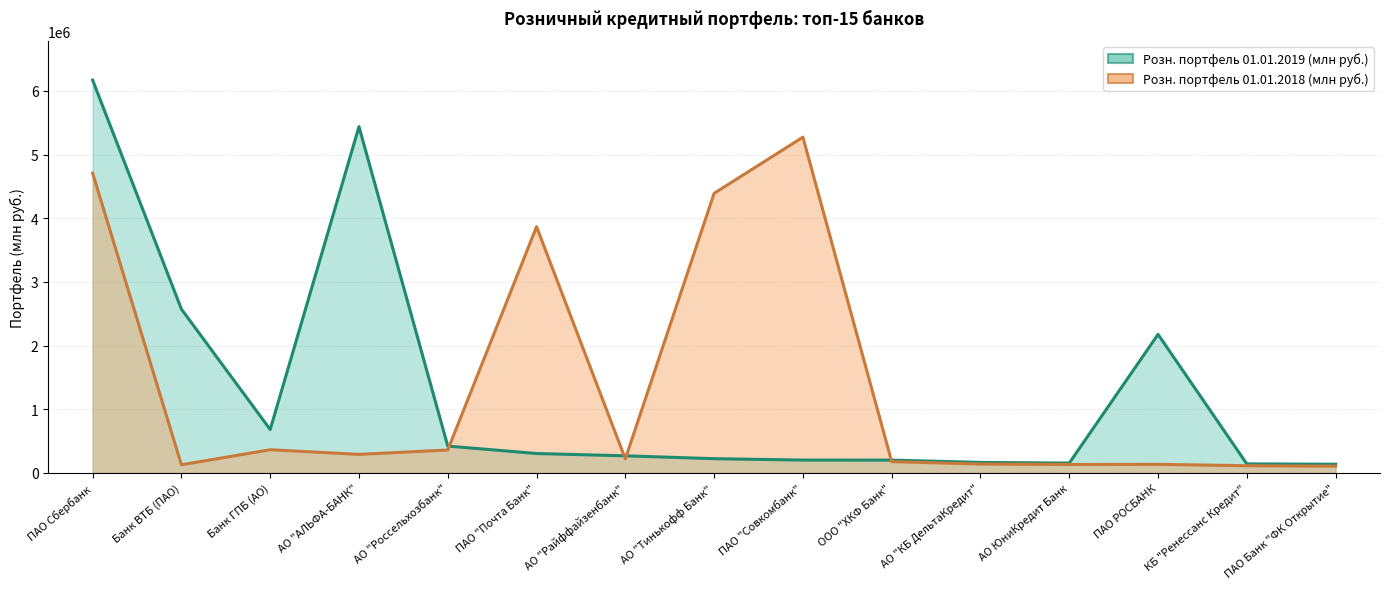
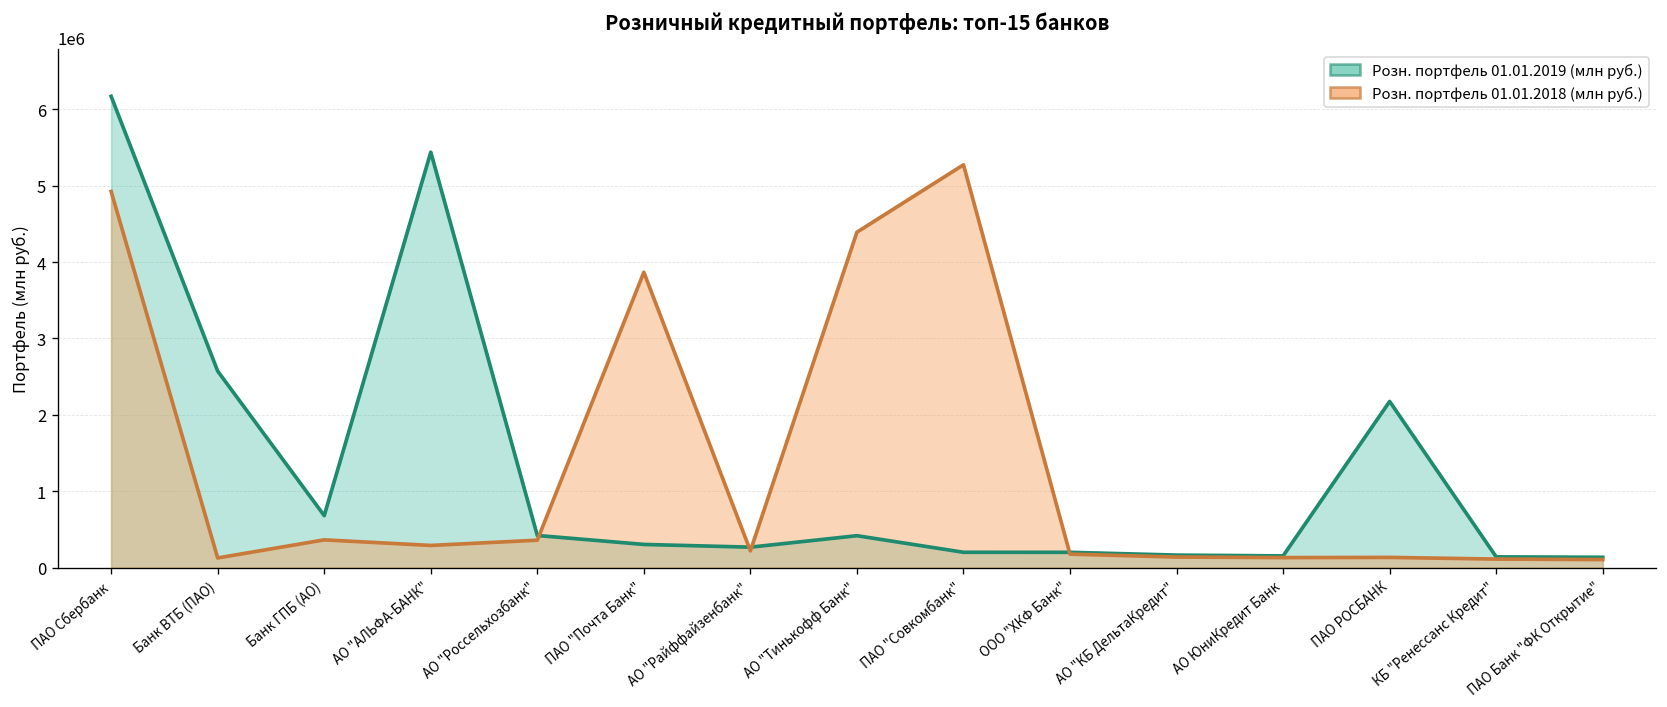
  {
    "Розн. портфель 01.01.2019 (млн руб.)": {
      "ПАО Сбербанк": 6200000,
      "Банк ВТБ (ПАО)": 2600000,
      "Банк ГПБ (АО)": 700000,
      "АО \"АЛЬФА-БАНК\"": 5400000,
      "АО \"Россельхозбанк\"": 400000,
      "ПАО \"Почта Банк\"": 300000,
      "АО \"Райффайзенбанк\"": 300000,
-     "АО \"Тинькофф Банк\"": 200000,
+     "АО \"Тинькофф Банк\"": 400000,
      "ПАО \"Совкомбанк\"": 200000,
      "ПАО РОСБАНК": 2200000
    },
    "Розн. портфель 01.01.2018 (млн руб.)": {
-     "ПАО Сбербанк": 4700000,
+     "ПАО Сбербанк": 4900000,
      "Банк ВТБ (ПАО)": 100000,
      "Банк ГПБ (АО)": 400000,
      "АО \"АЛЬФА-БАНК\"": 300000,
      "АО \"Россельхозбанк\"": 400000,
      "ПАО \"Почта Банк\"": 3900000,
      "АО \"Райффайзенбанк\"": 200000,
      "АО \"Тинькофф Банк\"": 4400000,
      "ПАО \"Совкомбанк\"": 5300000,
      "ПАО РОСБАНК": 100000
    }
  }
